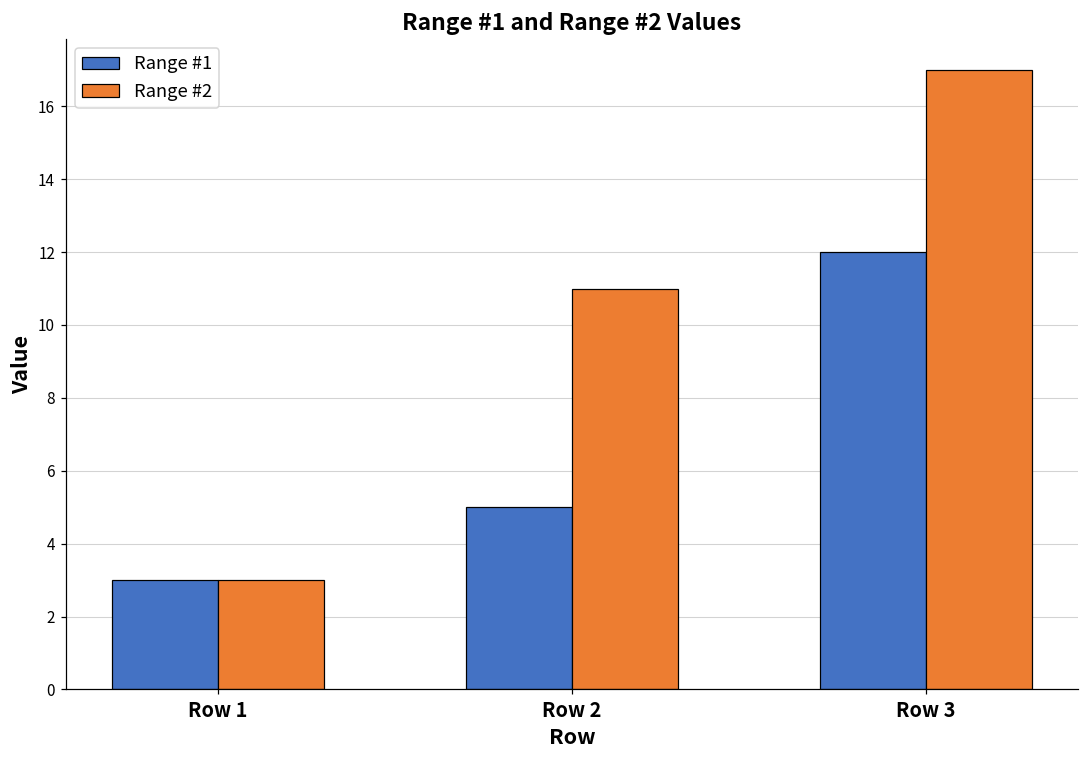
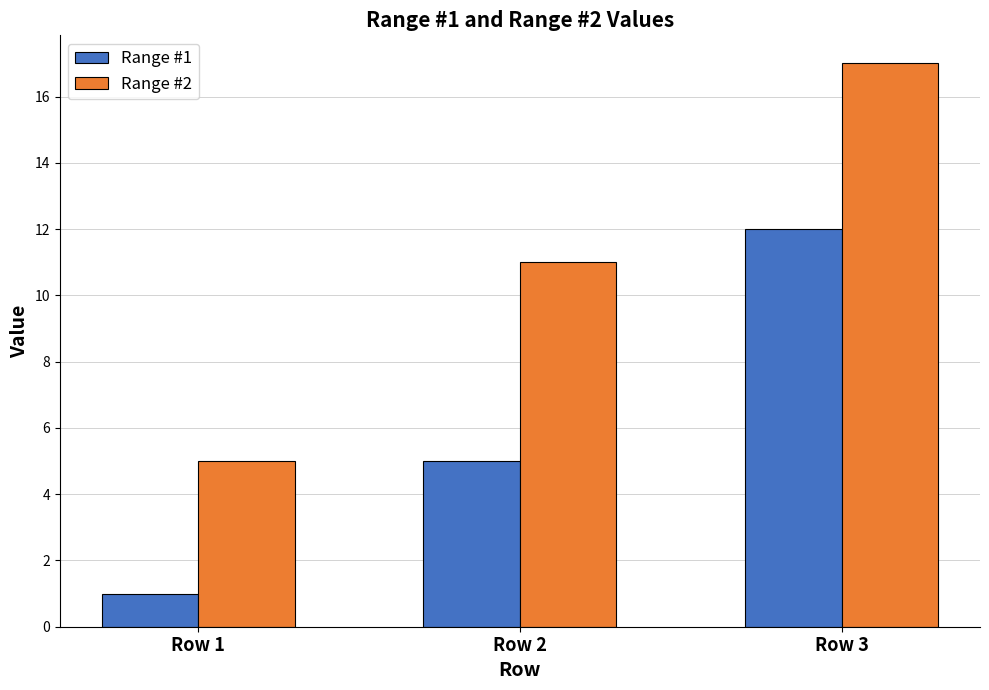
  {
    "Range #1": {
-     "Row 1": 3,
+     "Row 1": 1,
      "Row 2": 5,
      "Row 3": 12
    },
    "Range #2": {
-     "Row 1": 3,
+     "Row 1": 5,
      "Row 2": 11,
      "Row 3": 17
    }
  }
